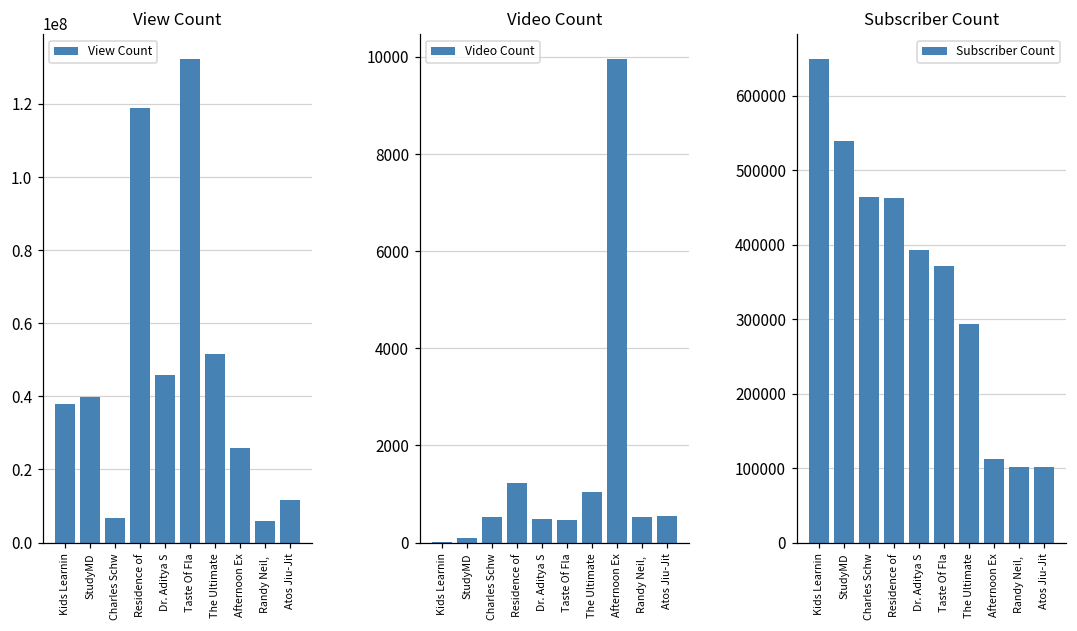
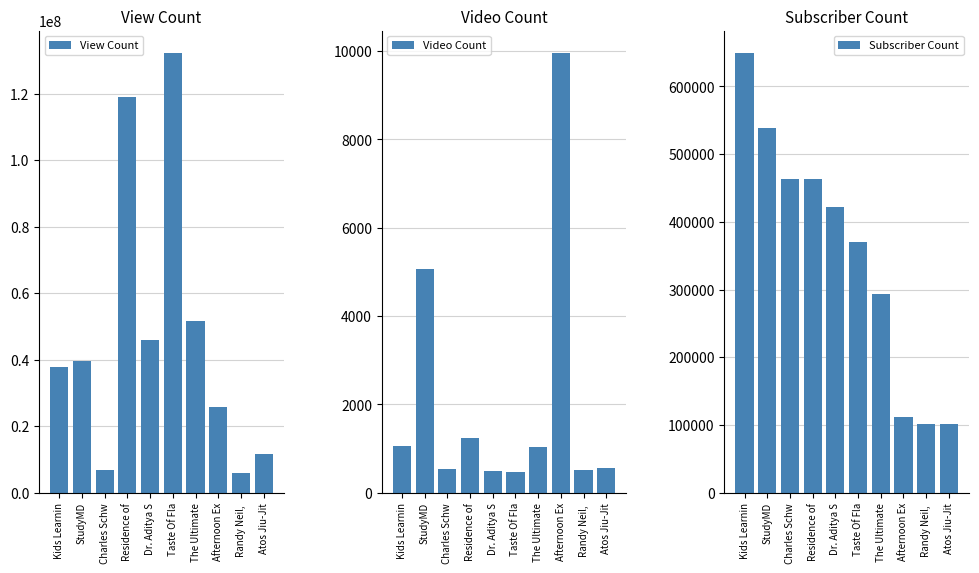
  {
    "View Count": {
      "Kids Learnin": 38000000,
      "StudyMD": 40000000,
      "Charles Schw": 7000000,
      "Residence of": 119000000,
      "Dr. Aditya S": 46000000,
      "Taste Of Fla": 132000000,
      "The Ultimate": 52000000,
      "Afternoon Ex": 26000000,
      "Randy Neil,": 6000000,
      "Atos Jiu-Jit": 12000000
    },
    "Video Count": {
-     "Kids Learnin": 0,
-     "StudyMD": 100,
+     "Kids Learnin": 1100,
+     "StudyMD": 5100,
      "Charles Schw": 500,
      "Residence of": 1200,
      "Dr. Aditya S": 500,
      "Taste Of Fla": 500,
      "The Ultimate": 1000,
      "Afternoon Ex": 10000,
      "Randy Neil,": 500,
      "Atos Jiu-Jit": 600
    },
    "Subscriber Count": {
      "Kids Learnin": 650000,
      "StudyMD": 540000,
      "Charles Schw": 460000,
      "Residence of": 460000,
-     "Dr. Aditya S": 390000,
+     "Dr. Aditya S": 420000,
      "Taste Of Fla": 370000,
      "The Ultimate": 290000,
      "Afternoon Ex": 110000,
      "Randy Neil,": 100000,
      "Atos Jiu-Jit": 100000
    }
  }
